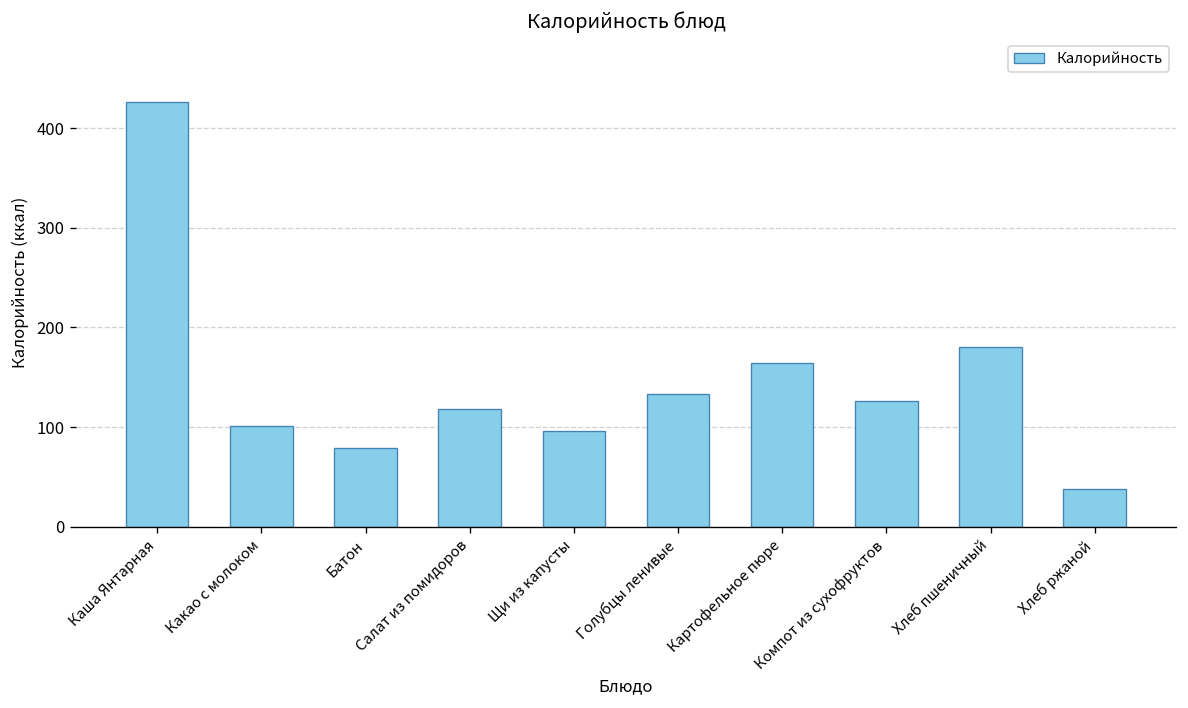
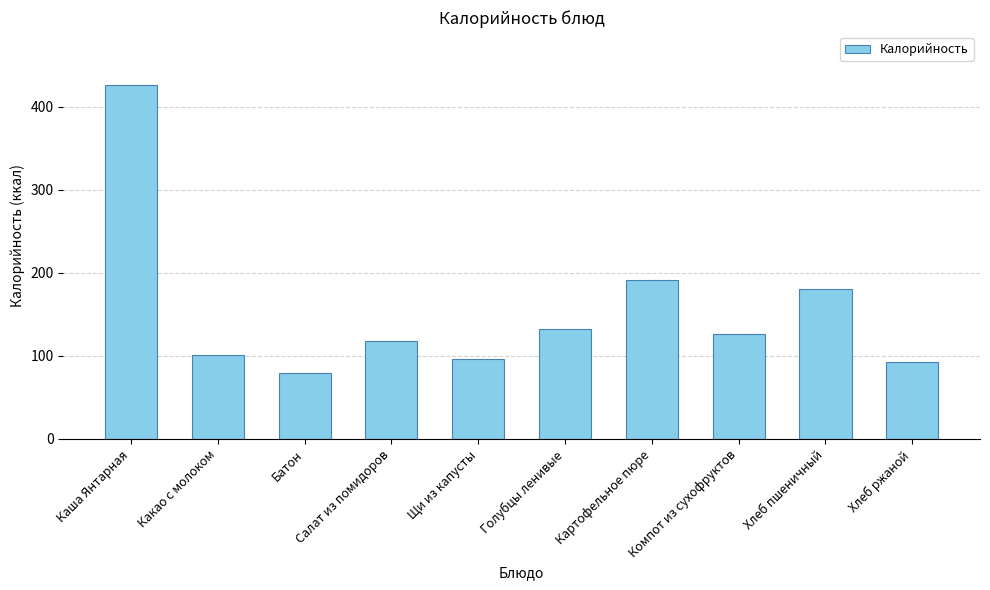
  {
    "Каша Янтарная": 430,
    "Какао с молоком": 100,
    "Батон": 80,
    "Салат из помидоров": 120,
    "Щи из капусты": 100,
    "Голубцы ленивые": 130,
-   "Картофельное пюре": 160,
+   "Картофельное пюре": 190,
    "Компот из сухофруктов": 130,
    "Хлеб пшеничный": 180,
-   "Хлеб ржаной": 40
+   "Хлеб ржаной": 90
  }
